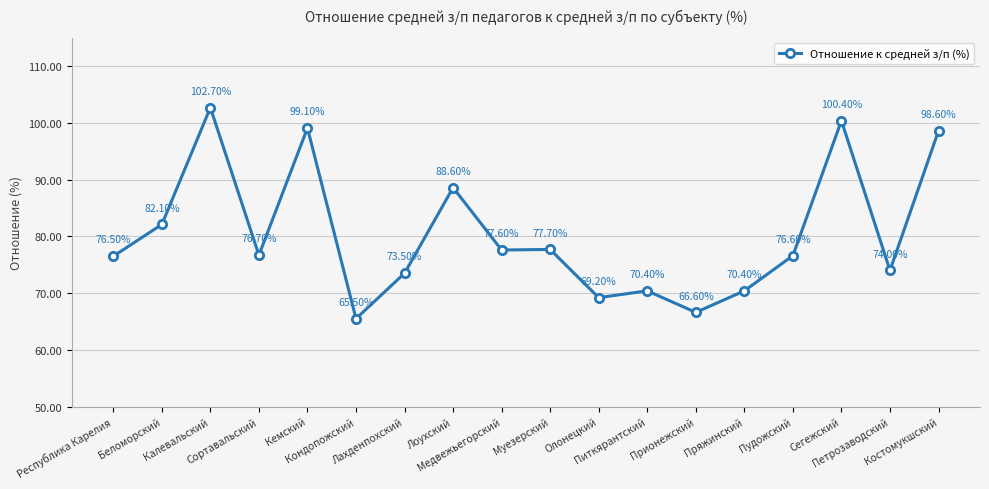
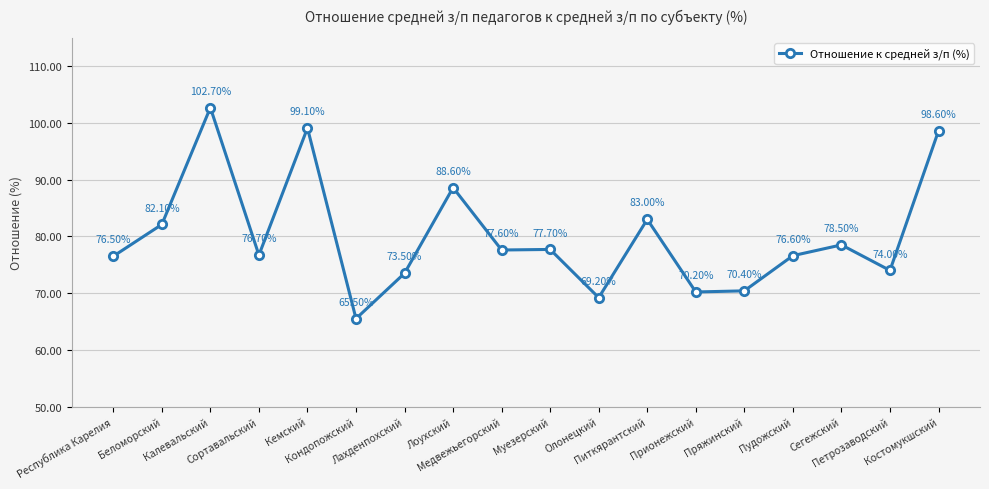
  {
    "Республика Карелия": "76.50%",
    "Беломорский": "82.10%",
    "Калевальский": "102.70%",
    "Сортавальский": "76.70%",
    "Кемский": "99.10%",
    "Кондопожский": "65.50%",
    "Лахденпохский": "73.50%",
    "Лоухский": "88.60%",
    "Медвежьегорский": "77.60%",
    "Муезерский": "77.70%",
    "Олонецкий": "69.20%",
-   "Питкярантский": "70.40%",
-   "Прионежский": "66.60%",
+   "Питкярантский": "83.00%",
+   "Прионежский": "70.20%",
    "Пряжинский": "70.40%",
    "Пудожский": "76.60%",
-   "Сегежский": "100.40%",
+   "Сегежский": "78.50%",
    "Петрозаводский": "74.00%",
    "Костомукшский": "98.60%"
  }
